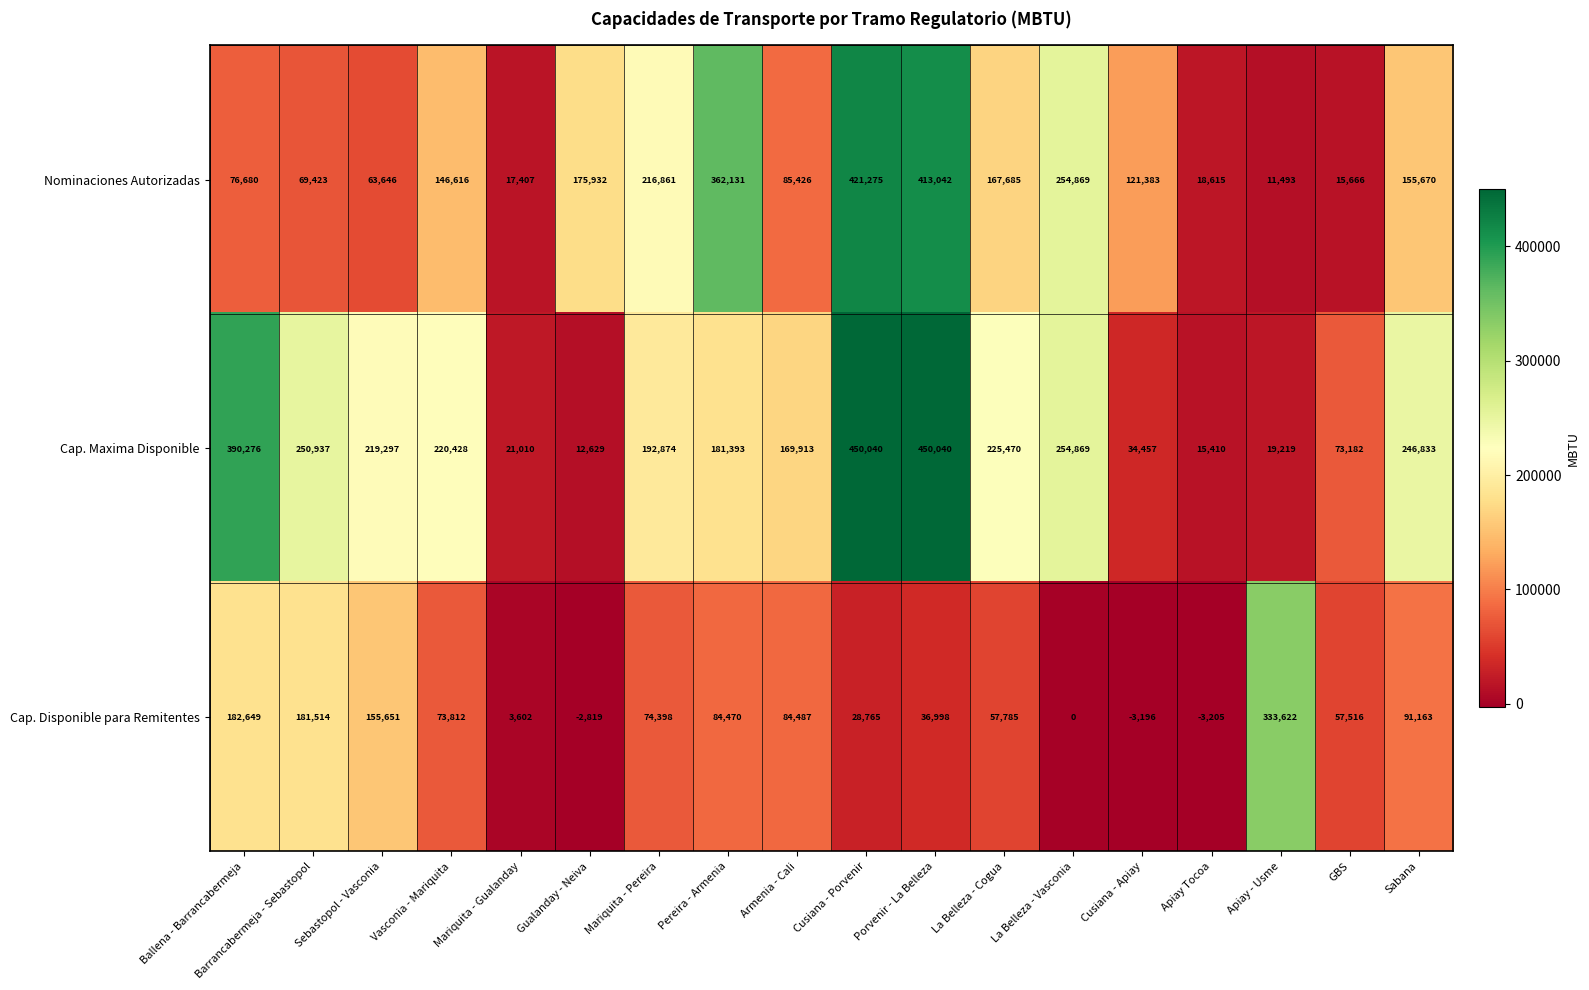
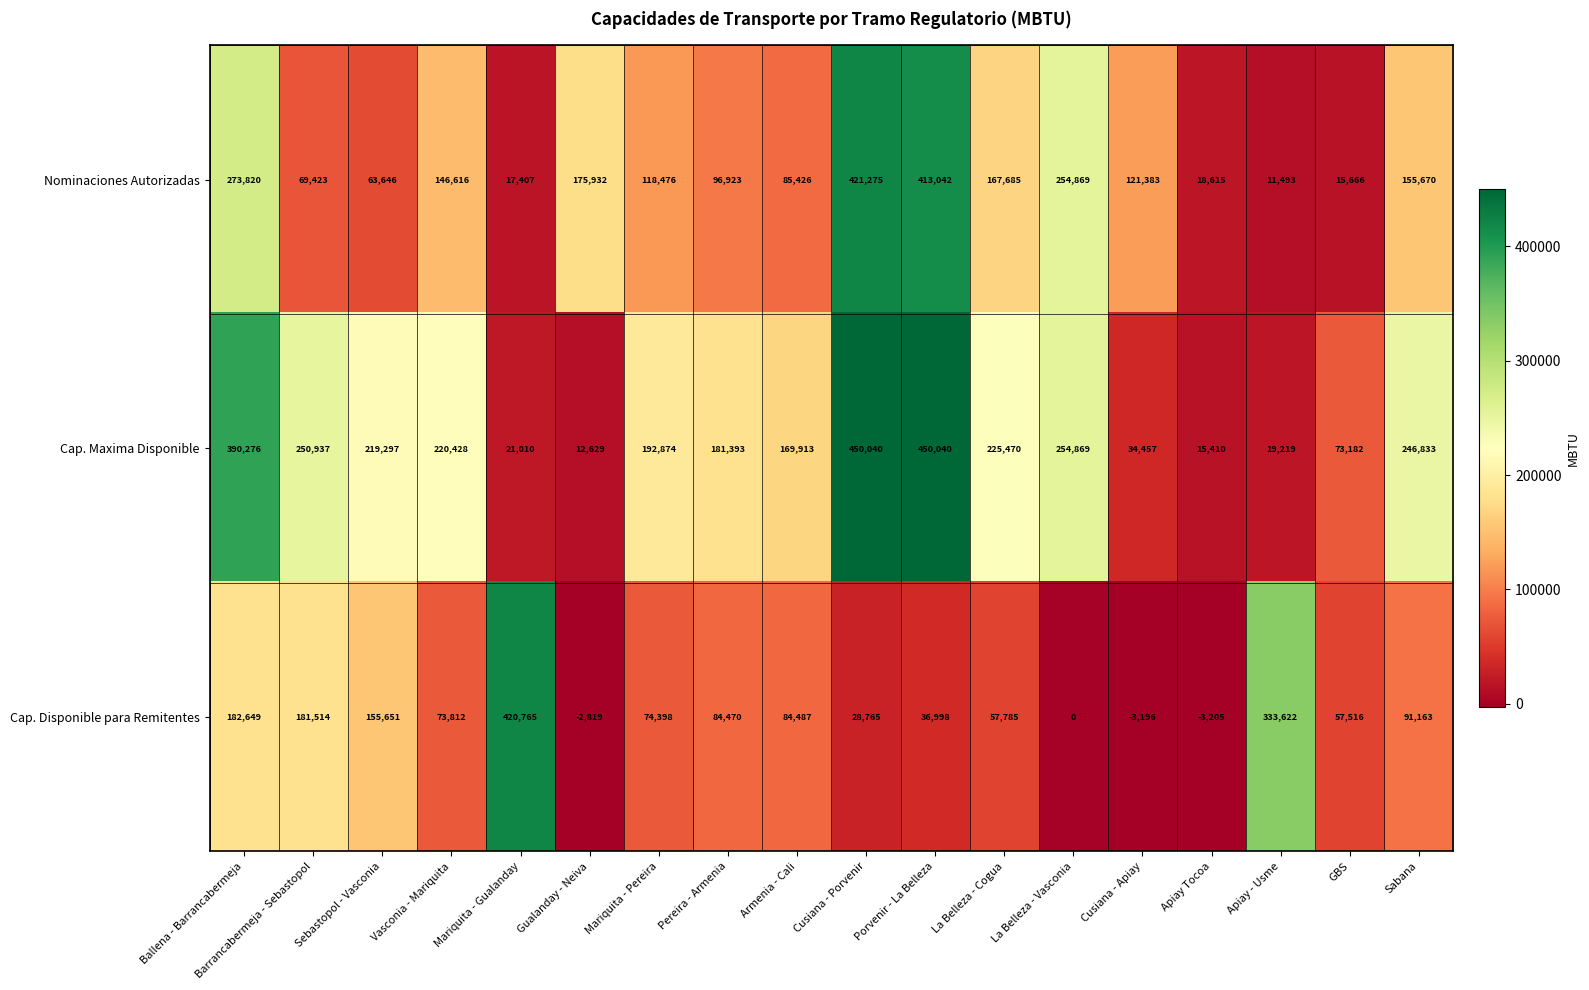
  {
    "Nominaciones Autorizadas": {
-     "Ballena - Barrancabermeja": "76,680",
+     "Ballena - Barrancabermeja": "273,820",
      "Barrancabermeja - Sebastopol": "69,423",
      "Sebastopol - Vasconia": "63,646",
      "Vasconia - Mariquita": "146,616",
      "Mariquita - Gualanday": "17,407",
      "Gualanday - Neiva": "175,932",
-     "Mariquita - Pereira": "216,861",
-     "Pereira - Armenia": "362,131",
+     "Mariquita - Pereira": "118,476",
+     "Pereira - Armenia": "96,923",
      "Armenia - Cali": "85,426",
      "Cusiana - Porvenir": "421,275",
      "Porvenir - La Belleza": "413,042",
      "La Belleza - Cogua": "167,685",
      "La Belleza - Vasconia": "254,869",
      "Cusiana - Apiay": "121,383",
      "Apiay Tocoa": "18,615",
      "Apiay - Usme": "11,493",
      "GBS": "15,666",
      "Sabana": "155,670"
    },
    "Cap. Maxima Disponible": {
      "Ballena - Barrancabermeja": "390,276",
      "Barrancabermeja - Sebastopol": "250,937",
      "Sebastopol - Vasconia": "219,297",
      "Vasconia - Mariquita": "220,428",
      "Mariquita - Gualanday": "21,010",
      "Gualanday - Neiva": "12,629",
      "Mariquita - Pereira": "192,874",
      "Pereira - Armenia": "181,393",
      "Armenia - Cali": "169,913",
      "Cusiana - Porvenir": "450,040",
      "Porvenir - La Belleza": "450,040",
      "La Belleza - Cogua": "225,470",
      "La Belleza - Vasconia": "254,869",
      "Cusiana - Apiay": "34,457",
      "Apiay Tocoa": "15,410",
      "Apiay - Usme": "19,219",
      "GBS": "73,182",
      "Sabana": "246,833"
    },
    "Cap. Disponible para Remitentes": {
      "Ballena - Barrancabermeja": "182,649",
      "Barrancabermeja - Sebastopol": "181,514",
      "Sebastopol - Vasconia": "155,651",
      "Vasconia - Mariquita": "73,812",
-     "Mariquita - Gualanday": "3,602",
+     "Mariquita - Gualanday": "420,765",
      "Gualanday - Neiva": "-2,819",
      "Mariquita - Pereira": "74,398",
      "Pereira - Armenia": "84,470",
      "Armenia - Cali": "84,487",
      "Cusiana - Porvenir": "28,765",
      "Porvenir - La Belleza": "36,998",
      "La Belleza - Cogua": "57,785",
      "La Belleza - Vasconia": "0",
      "Cusiana - Apiay": "-3,196",
      "Apiay Tocoa": "-3,205",
      "Apiay - Usme": "333,622",
      "GBS": "57,516",
      "Sabana": "91,163"
    }
  }
